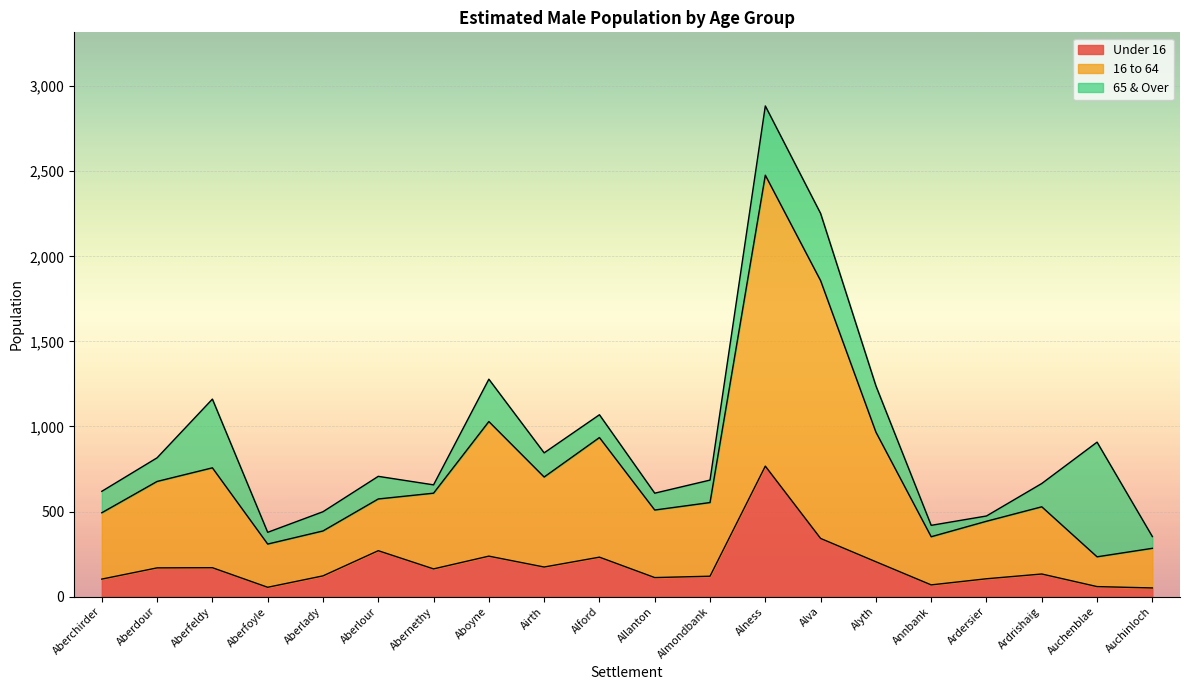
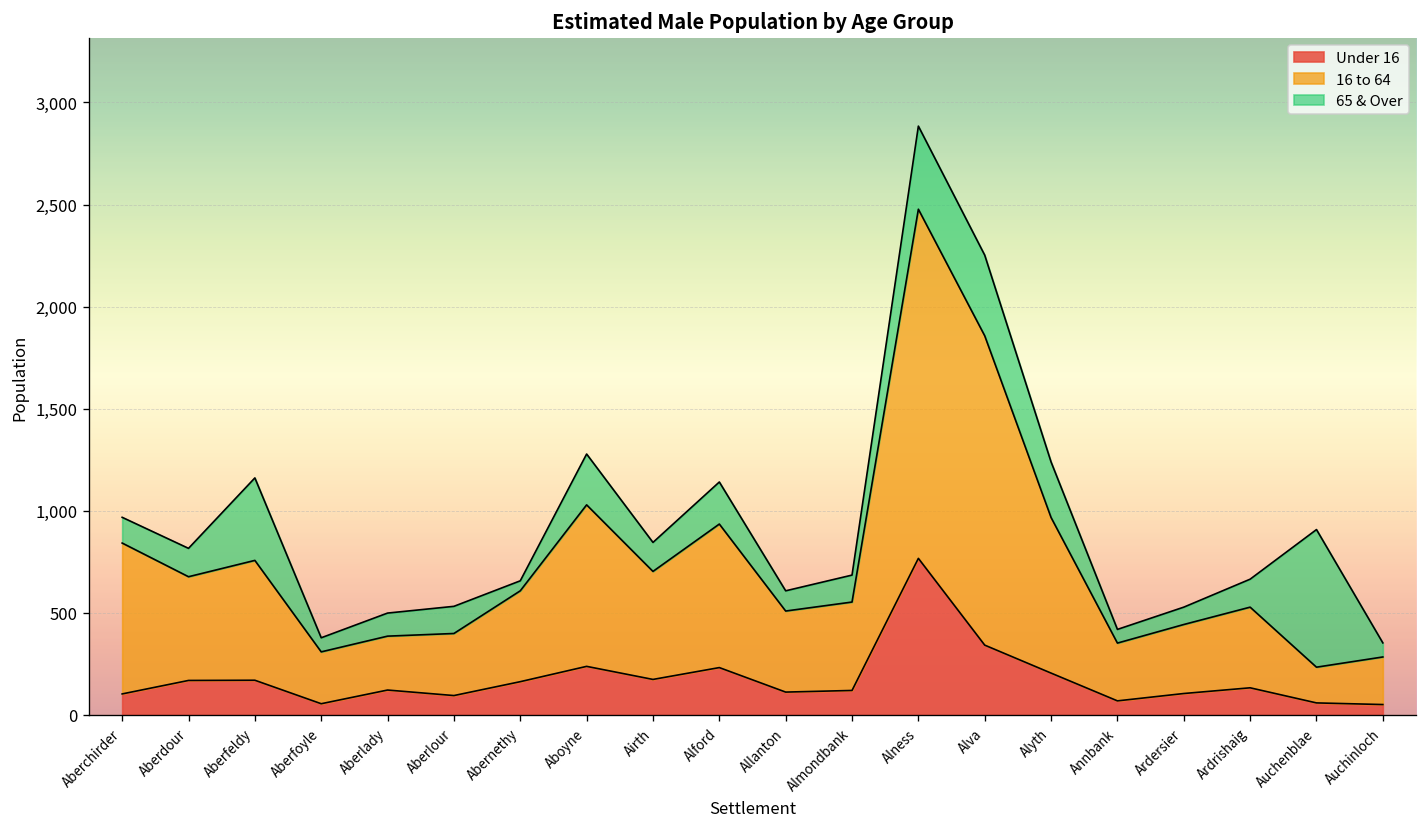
  {
    "Under 16": {
      "Aberchirder": "100",
      "Aberdour": "170",
      "Aberfeldy": "170",
      "Aberfoyle": "60",
      "Aberlady": "120",
-     "Aberlour": "270",
+     "Aberlour": "100",
      "Abernethy": "160",
      "Aboyne": "240",
      "Airth": "170",
      "Alford": "230",
      "Allanton": "110",
      "Almondbank": "120",
      "Alness": "770",
      "Alva": "340",
      "Alyth": "210",
      "Annbank": "70",
      "Ardersier": "110",
      "Ardrishaig": "130",
      "Auchenblae": "60",
      "Auchinloch": "50"
    },
    "16 to 64": {
-     "Aberchirder": "390",
+     "Aberchirder": "740",
      "Aberdour": "510",
      "Aberfeldy": "590",
      "Aberfoyle": "250",
      "Aberlady": "260",
      "Aberlour": "300",
      "Abernethy": "450",
      "Aboyne": "790",
      "Airth": "530",
      "Alford": "700",
      "Allanton": "400",
      "Almondbank": "430",
      "Alness": "1,710",
      "Alva": "1,520",
      "Alyth": "760",
      "Annbank": "280",
      "Ardersier": "340",
      "Ardrishaig": "400",
      "Auchenblae": "180",
      "Auchinloch": "230"
    },
    "65 & Over": {
      "Aberchirder": "130",
      "Aberdour": "140",
      "Aberfeldy": "400",
      "Aberfoyle": "70",
      "Aberlady": "110",
      "Aberlour": "130",
      "Abernethy": "50",
      "Aboyne": "250",
      "Airth": "140",
-     "Alford": "130",
+     "Alford": "210",
      "Allanton": "100",
      "Almondbank": "130",
      "Alness": "410",
      "Alva": "400",
      "Alyth": "270",
      "Annbank": "70",
-     "Ardersier": "30",
+     "Ardersier": "90",
      "Ardrishaig": "140",
      "Auchenblae": "670",
      "Auchinloch": "70"
    }
  }
